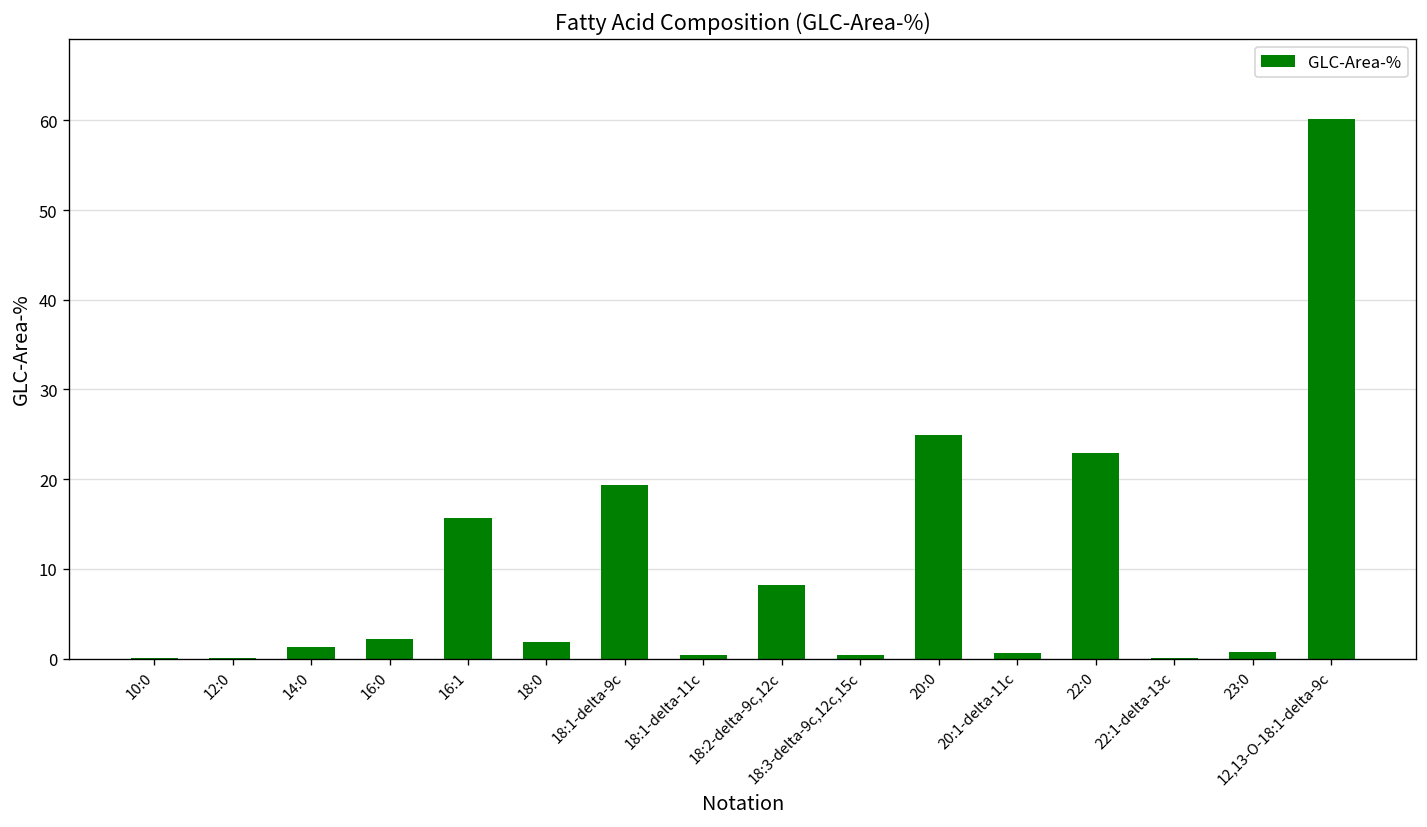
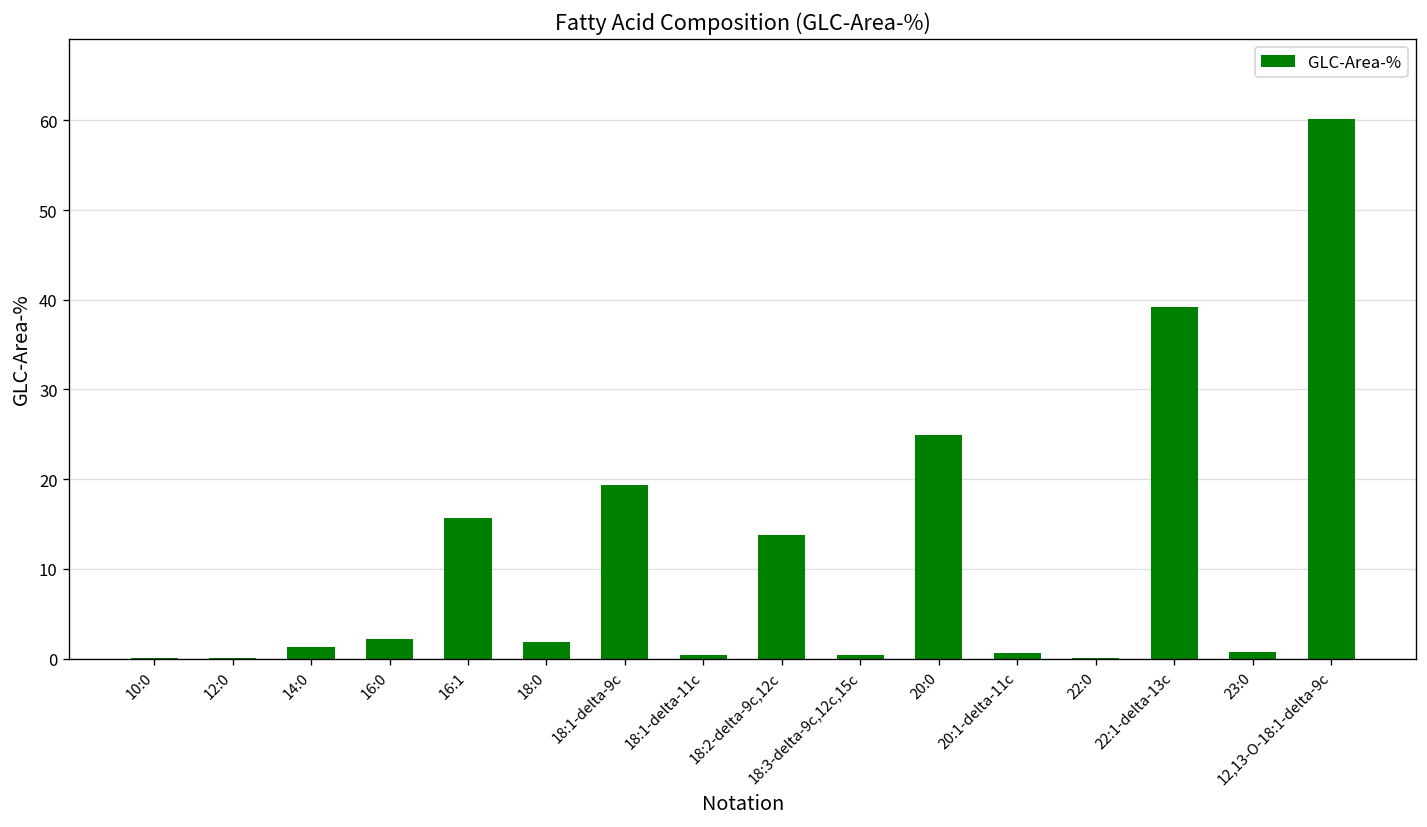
  {
    "14:0": 1,
    "16:0": 2,
    "16:1": 16,
    "18:0": 2,
    "18:1-delta-9c": 19,
    "18:1-delta-11c": 0,
-   "18:2-delta-9c,12c": 8,
+   "18:2-delta-9c,12c": 14,
    "18:3-delta-9c,12c,15c": 0,
    "20:0": 25,
    "20:1-delta-11c": 1,
-   "22:0": 23,
-   "22:1-delta-13c": 0,
+   "22:0": 0,
+   "22:1-delta-13c": 39,
    "23:0": 1,
    "12,13-O-18:1-delta-9c": 60
  }
